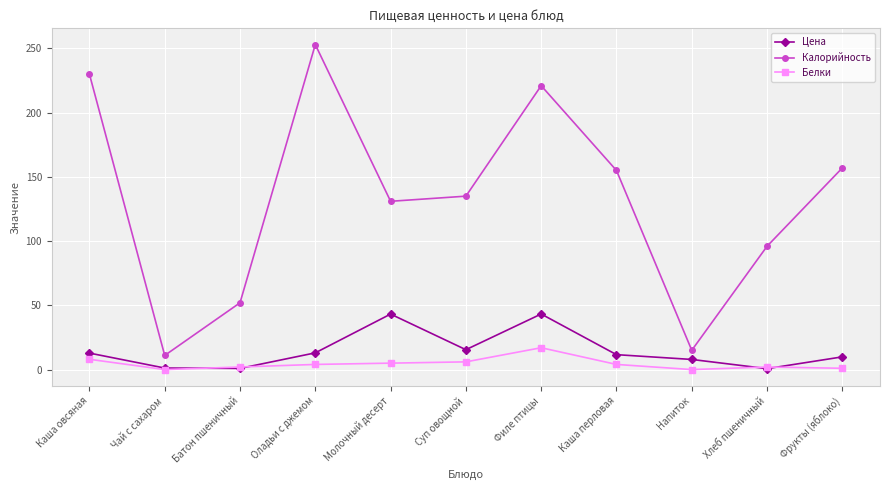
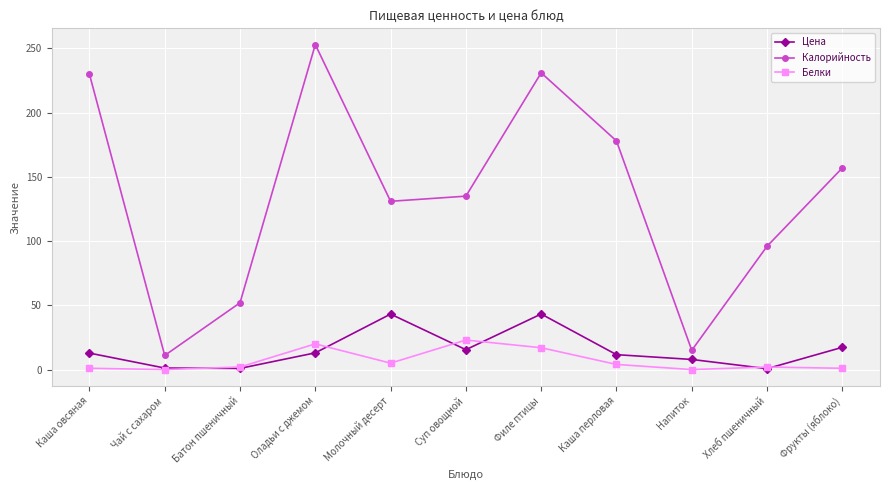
  {
    "Цена": {
      "Каша овсяная": 13,
      "Оладьи с джемом": 13,
      "Молочный десерт": 43,
      "Суп овощной": 15,
      "Филе птицы": 43,
      "Каша перловая": 12,
      "Напиток": 8,
-     "Фрукты (яблоко)": 10
+     "Фрукты (яблоко)": 17
    },
    "Калорийность": {
      "Каша овсяная": 230,
      "Чай с сахаром": 11,
      "Батон пшеничный": 52,
      "Оладьи с джемом": 253,
      "Молочный десерт": 131,
      "Суп овощной": 135,
-     "Филе птицы": 221,
-     "Каша перловая": 155,
+     "Филе птицы": 231,
+     "Каша перловая": 178,
      "Напиток": 15,
      "Хлеб пшеничный": 96,
      "Фрукты (яблоко)": 157
    },
    "Белки": {
-     "Каша овсяная": 8,
-     "Оладьи с джемом": 4,
+     "Каша овсяная": 1,
+     "Оладьи с джемом": 20,
      "Молочный десерт": 5,
-     "Суп овощной": 6,
+     "Суп овощной": 23,
      "Филе птицы": 17,
      "Каша перловая": 4,
      "Напиток": 0,
      "Фрукты (яблоко)": 1
    }
  }
